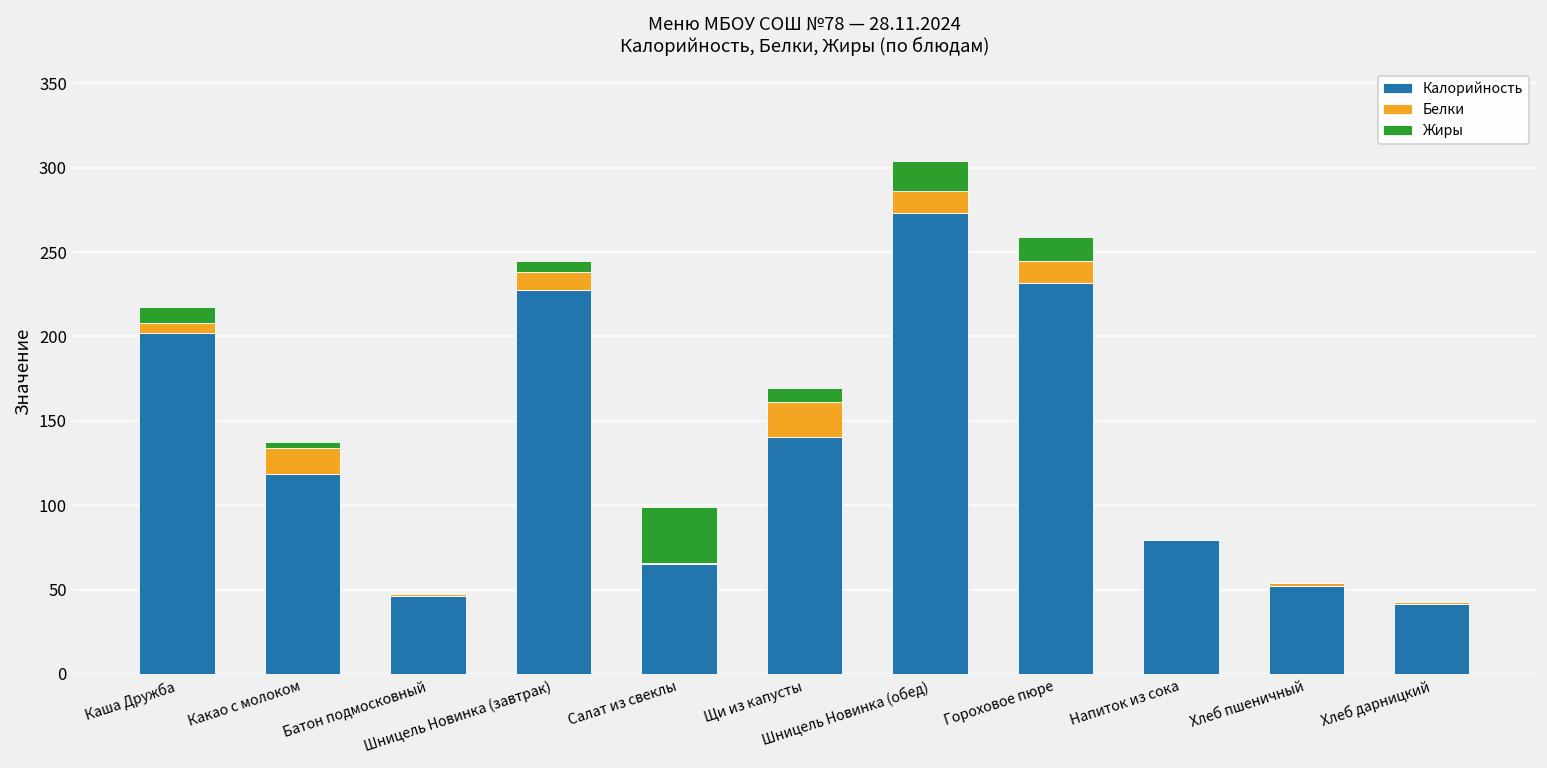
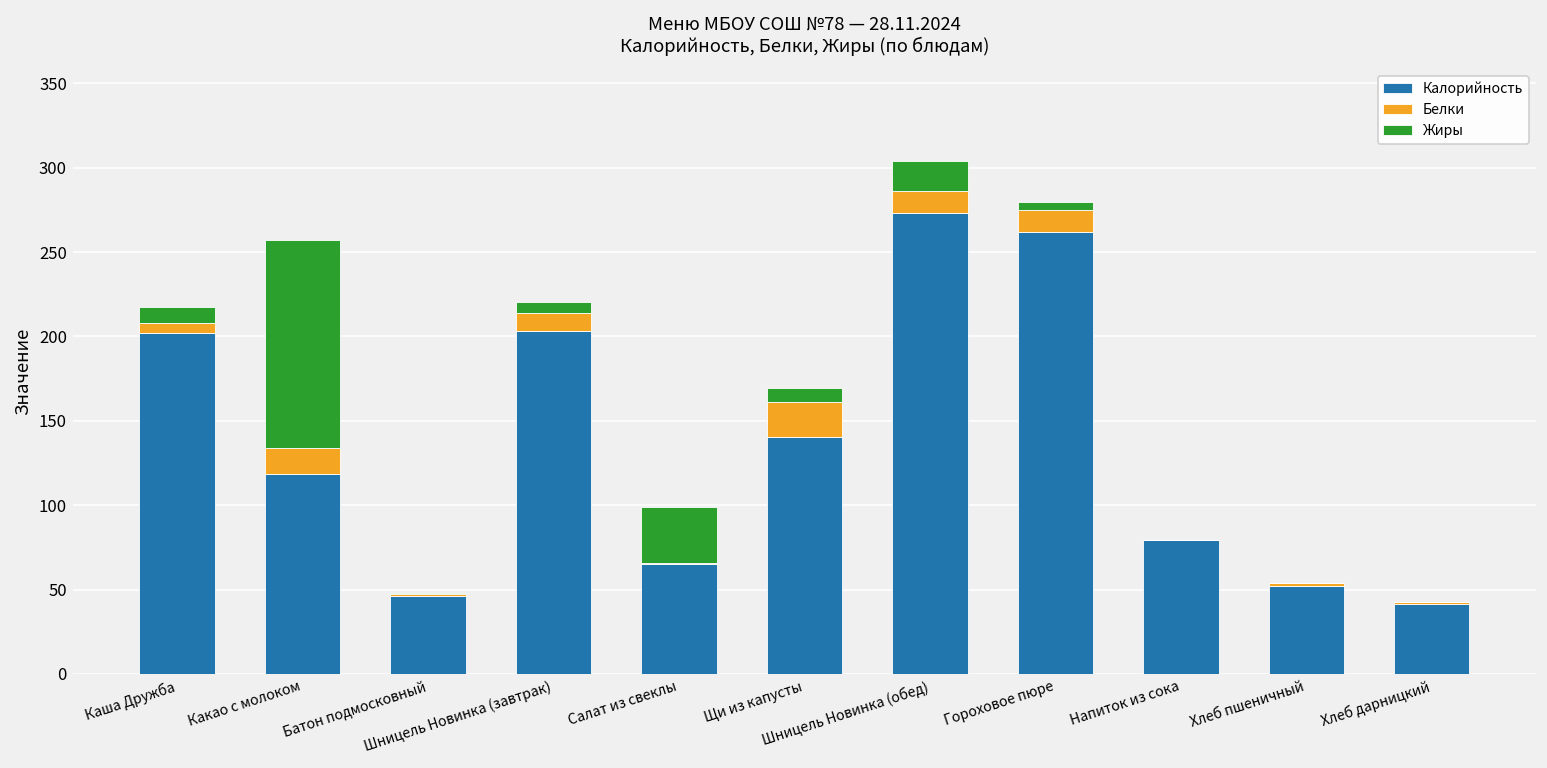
  {
    "Калорийность": {
      "Каша Дружба": 202,
      "Какао с молоком": 119,
      "Батон подмосковный": 46,
-     "Шницель Новинка (завтрак)": 228,
+     "Шницель Новинка (завтрак)": 203,
      "Салат из свеклы": 65,
      "Щи из капусты": 141,
      "Шницель Новинка (обед)": 273,
-     "Гороховое пюре": 232,
+     "Гороховое пюре": 262,
      "Напиток из сока": 80,
      "Хлеб пшеничный": 52,
      "Хлеб дарницкий": 41
    },
    "Белки": {
      "Каша Дружба": 6,
      "Какао с молоком": 15,
      "Шницель Новинка (завтрак)": 11,
      "Щи из капусты": 20,
      "Шницель Новинка (обед)": 13,
      "Гороховое пюре": 13,
      "Напиток из сока": 0
    },
    "Жиры": {
      "Каша Дружба": 10,
-     "Какао с молоком": 4,
+     "Какао с молоком": 123,
      "Шницель Новинка (завтрак)": 6,
      "Салат из свеклы": 33,
      "Щи из капусты": 8,
      "Шницель Новинка (обед)": 18,
-     "Гороховое пюре": 14,
+     "Гороховое пюре": 5,
      "Напиток из сока": 0
    }
  }
